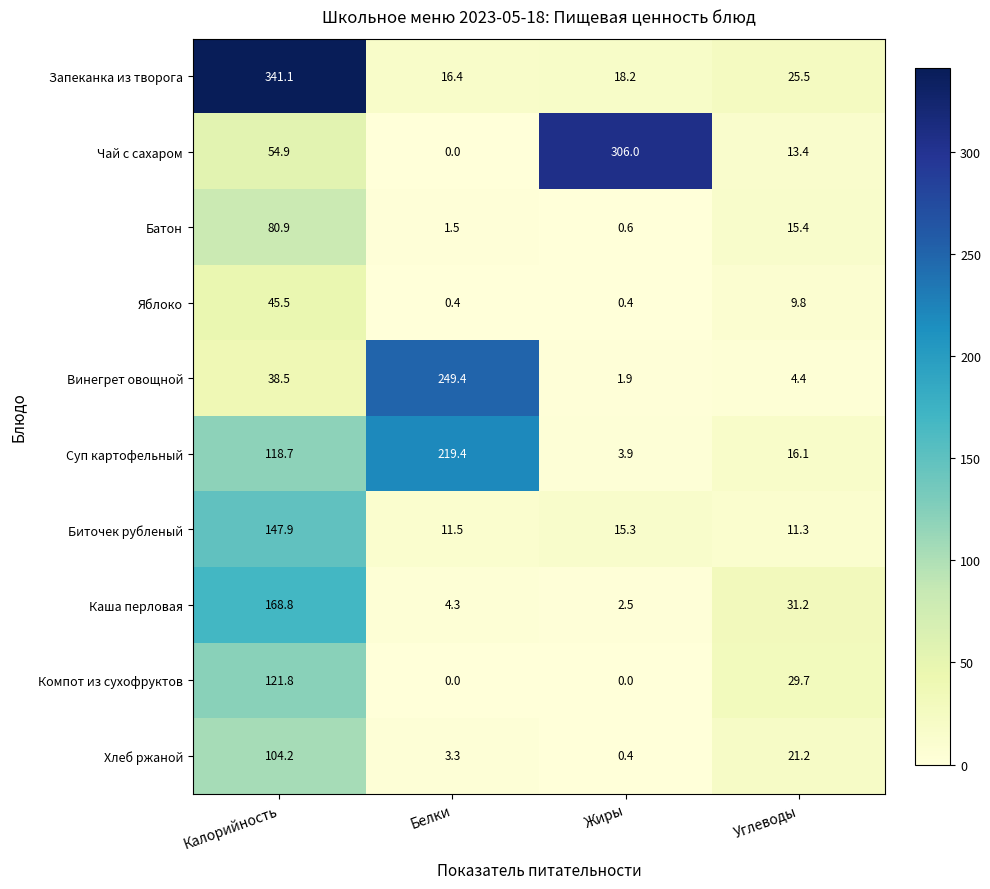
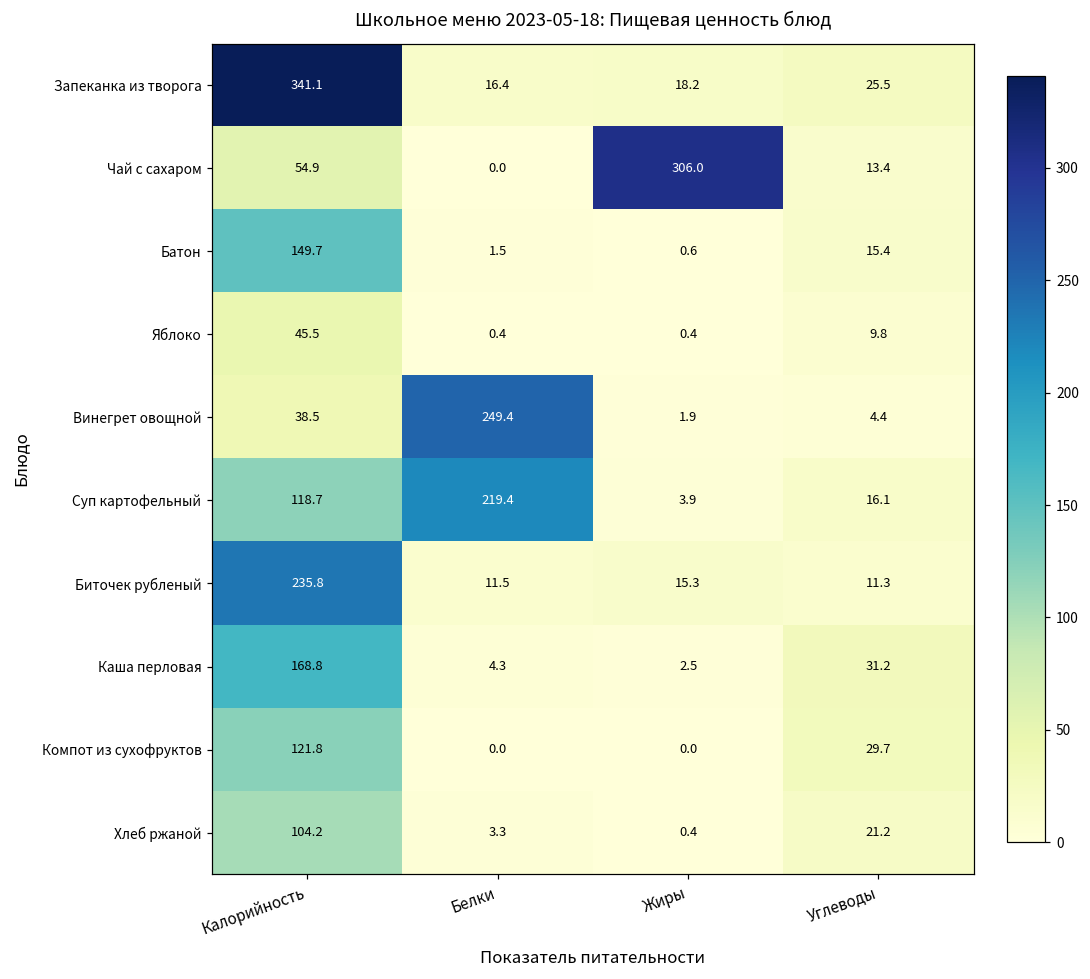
  {
    "Запеканка из творога": {
      "Калорийность": 341.1,
      "Белки": 16.4,
      "Жиры": 18.2,
      "Углеводы": 25.5
    },
    "Чай с сахаром": {
      "Калорийность": 54.9,
      "Белки": 0.0,
      "Жиры": 306.0,
      "Углеводы": 13.4
    },
    "Батон": {
-     "Калорийность": 80.9,
+     "Калорийность": 149.7,
      "Белки": 1.5,
      "Жиры": 0.6,
      "Углеводы": 15.4
    },
    "Яблоко": {
      "Калорийность": 45.5,
      "Белки": 0.4,
      "Жиры": 0.4,
      "Углеводы": 9.8
    },
    "Винегрет овощной": {
      "Калорийность": 38.5,
      "Белки": 249.4,
      "Жиры": 1.9,
      "Углеводы": 4.4
    },
    "Суп картофельный": {
      "Калорийность": 118.7,
      "Белки": 219.4,
      "Жиры": 3.9,
      "Углеводы": 16.1
    },
    "Биточек рубленый": {
-     "Калорийность": 147.9,
+     "Калорийность": 235.8,
      "Белки": 11.5,
      "Жиры": 15.3,
      "Углеводы": 11.3
    },
    "Каша перловая": {
      "Калорийность": 168.8,
      "Белки": 4.3,
      "Жиры": 2.5,
      "Углеводы": 31.2
    },
    "Компот из сухофруктов": {
      "Калорийность": 121.8,
      "Белки": 0.0,
      "Жиры": 0.0,
      "Углеводы": 29.7
    },
    "Хлеб ржаной": {
      "Калорийность": 104.2,
      "Белки": 3.3,
      "Жиры": 0.4,
      "Углеводы": 21.2
    }
  }
